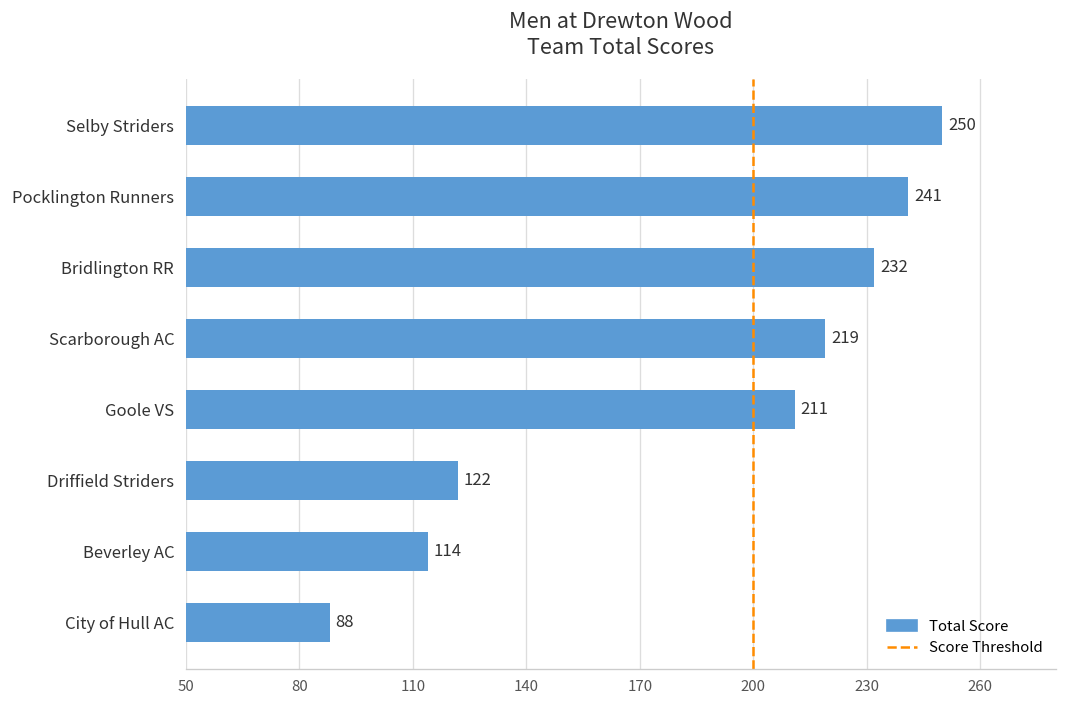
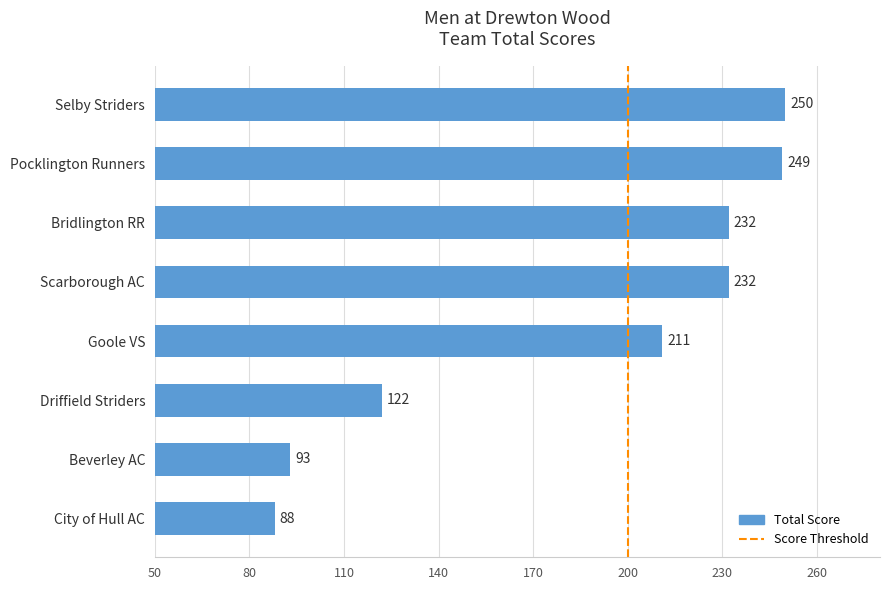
  {
    "Selby Striders": 250,
-   "Pocklington Runners": 241,
+   "Pocklington Runners": 249,
    "Bridlington RR": 232,
-   "Scarborough AC": 219,
+   "Scarborough AC": 232,
    "Goole VS": 211,
    "Driffield Striders": 122,
-   "Beverley AC": 114,
+   "Beverley AC": 93,
    "City of Hull AC": 88
  }
